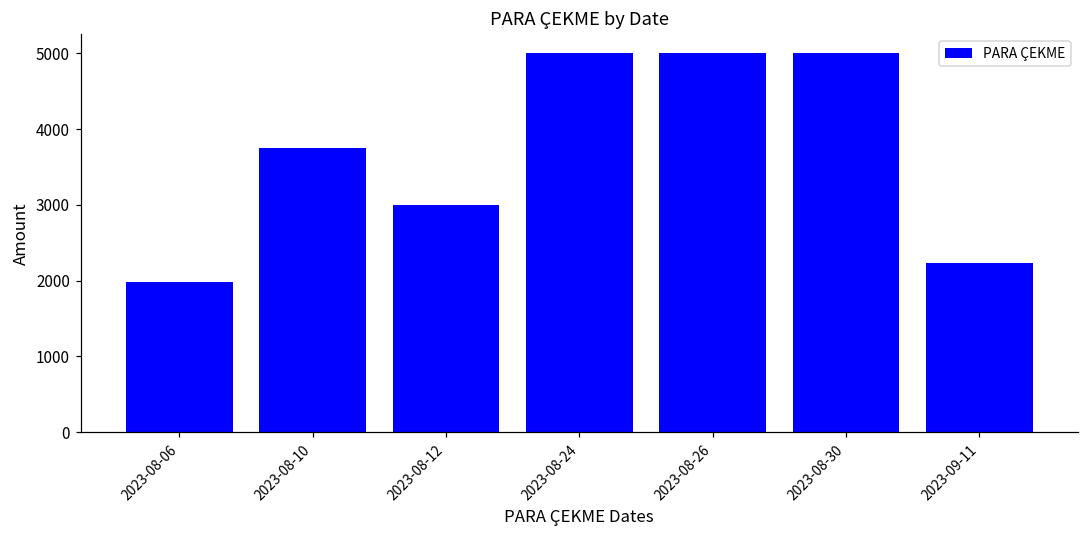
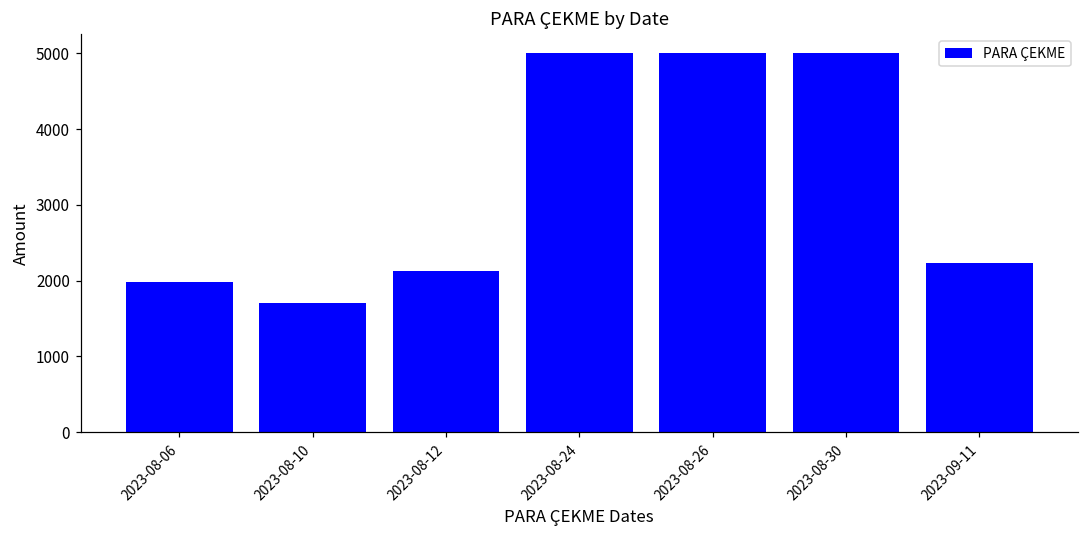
  {
    "2023-08-06": 2000,
-   "2023-08-10": 3700,
-   "2023-08-12": 3000,
+   "2023-08-10": 1700,
+   "2023-08-12": 2100,
    "2023-08-24": 5000,
    "2023-08-26": 5000,
    "2023-08-30": 5000,
    "2023-09-11": 2200
  }
